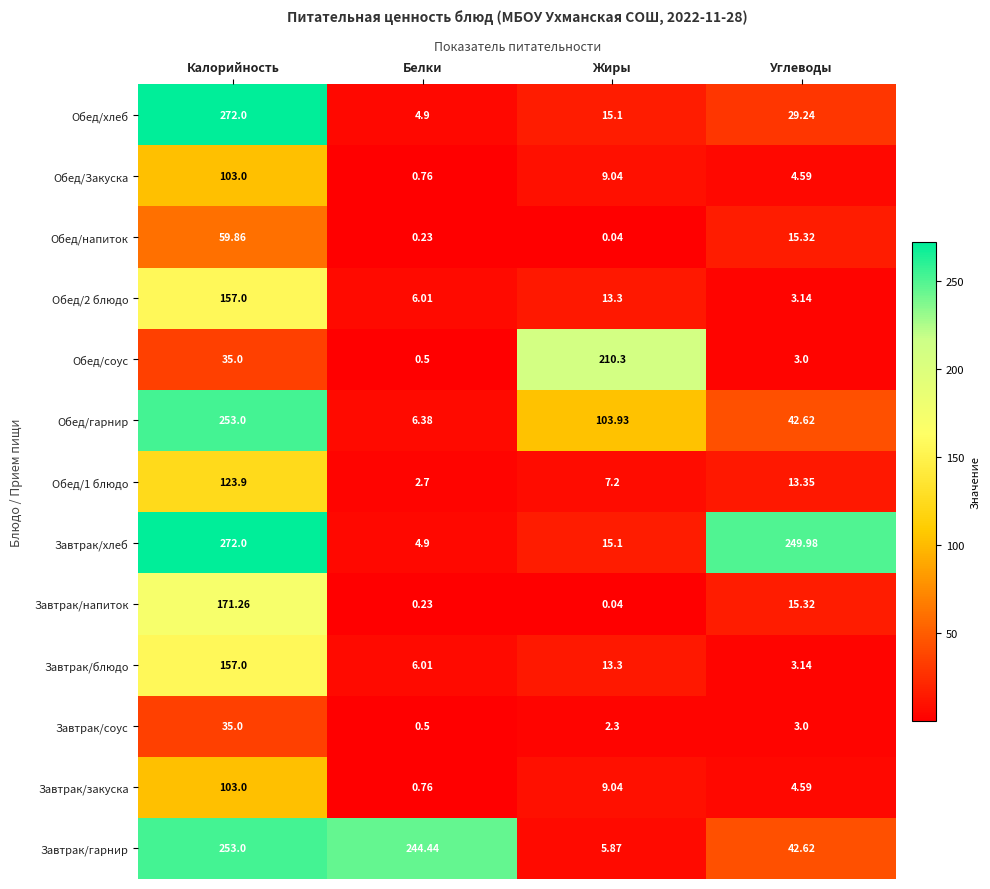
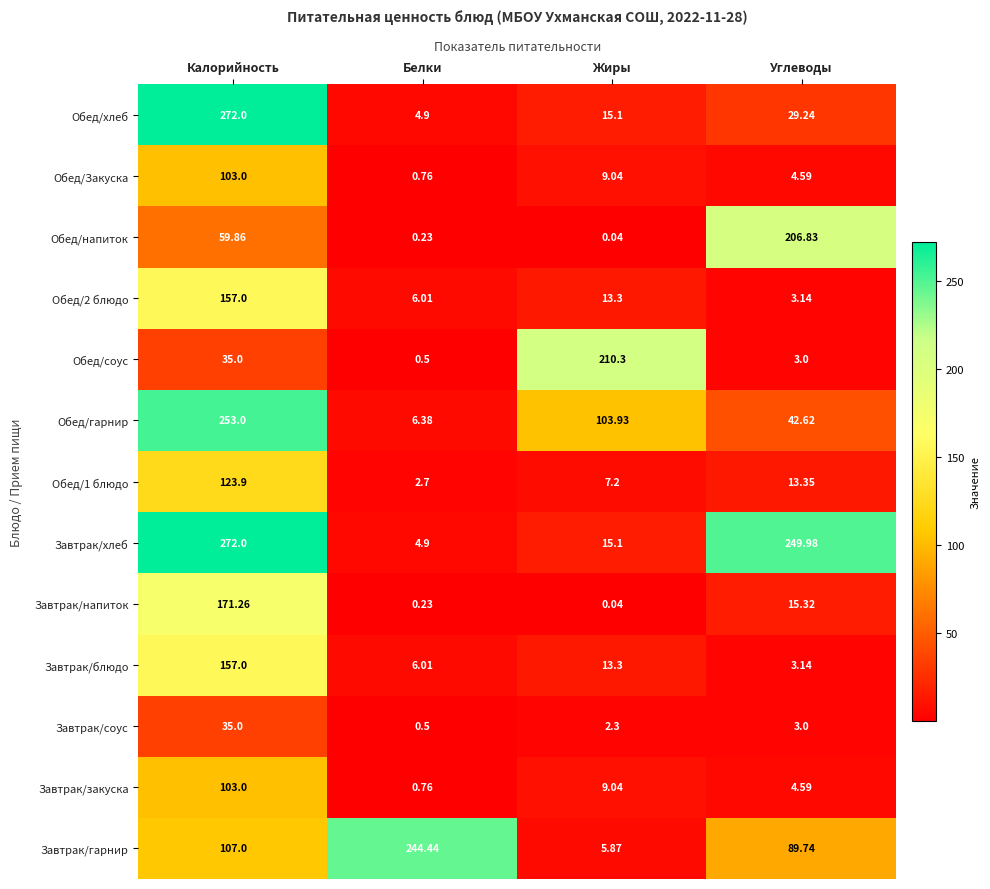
  {
    "Обед/хлеб": {
      "Калорийность": 272.0,
      "Белки": 4.9,
      "Жиры": 15.1,
      "Углеводы": 29.24
    },
    "Обед/Закуска": {
      "Калорийность": 103.0,
      "Белки": 0.76,
      "Жиры": 9.04,
      "Углеводы": 4.59
    },
    "Обед/напиток": {
      "Калорийность": 59.86,
      "Белки": 0.23,
      "Жиры": 0.04,
-     "Углеводы": 15.32
+     "Углеводы": 206.83
    },
    "Обед/2 блюдо": {
      "Калорийность": 157.0,
      "Белки": 6.01,
      "Жиры": 13.3,
      "Углеводы": 3.14
    },
    "Обед/соус": {
      "Калорийность": 35.0,
      "Белки": 0.5,
      "Жиры": 210.3,
      "Углеводы": 3.0
    },
    "Обед/гарнир": {
      "Калорийность": 253.0,
      "Белки": 6.38,
      "Жиры": 103.93,
      "Углеводы": 42.62
    },
    "Обед/1 блюдо": {
      "Калорийность": 123.9,
      "Белки": 2.7,
      "Жиры": 7.2,
      "Углеводы": 13.35
    },
    "Завтрак/хлеб": {
      "Калорийность": 272.0,
      "Белки": 4.9,
      "Жиры": 15.1,
      "Углеводы": 249.98
    },
    "Завтрак/напиток": {
      "Калорийность": 171.26,
      "Белки": 0.23,
      "Жиры": 0.04,
      "Углеводы": 15.32
    },
    "Завтрак/блюдо": {
      "Калорийность": 157.0,
      "Белки": 6.01,
      "Жиры": 13.3,
      "Углеводы": 3.14
    },
    "Завтрак/соус": {
      "Калорийность": 35.0,
      "Белки": 0.5,
      "Жиры": 2.3,
      "Углеводы": 3.0
    },
    "Завтрак/закуска": {
      "Калорийность": 103.0,
      "Белки": 0.76,
      "Жиры": 9.04,
      "Углеводы": 4.59
    },
    "Завтрак/гарнир": {
-     "Калорийность": 253.0,
+     "Калорийность": 107.0,
      "Белки": 244.44,
      "Жиры": 5.87,
-     "Углеводы": 42.62
+     "Углеводы": 89.74
    }
  }
